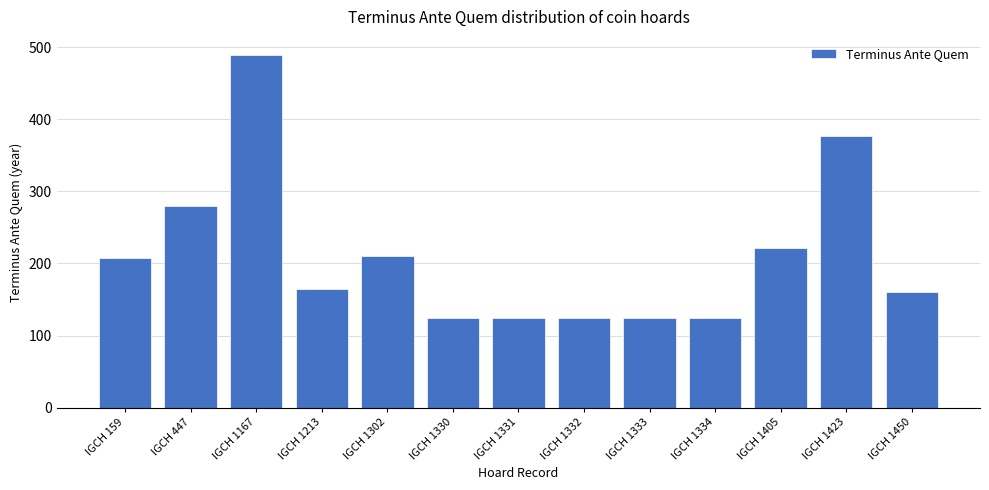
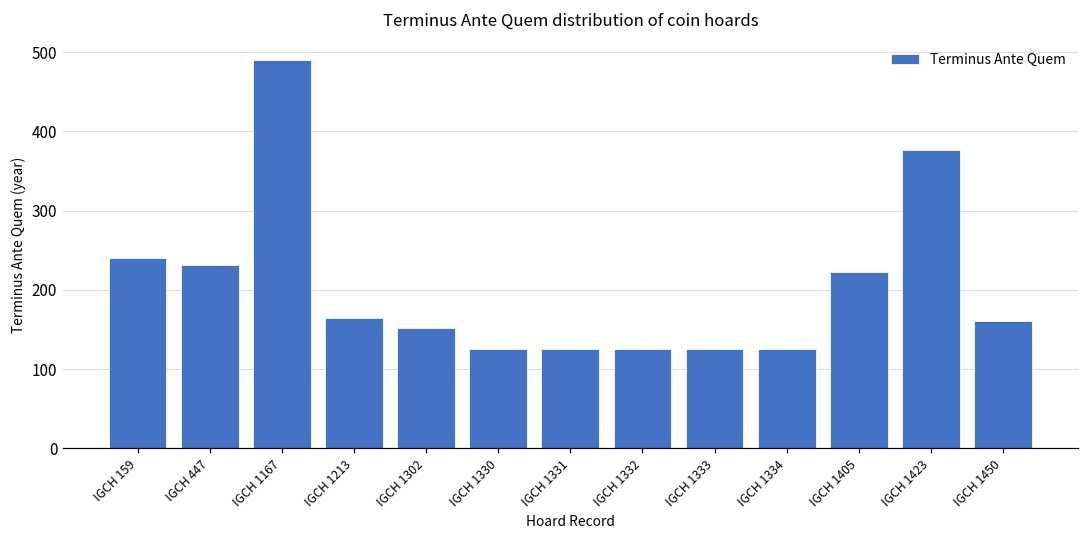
  {
-   "IGCH 159": 210,
-   "IGCH 447": 280,
+   "IGCH 159": 240,
+   "IGCH 447": 230,
    "IGCH 1167": 490,
    "IGCH 1213": 160,
-   "IGCH 1302": 210,
+   "IGCH 1302": 150,
    "IGCH 1330": 130,
    "IGCH 1331": 130,
    "IGCH 1332": 130,
    "IGCH 1333": 130,
    "IGCH 1334": 130,
    "IGCH 1405": 220,
    "IGCH 1423": 380,
    "IGCH 1450": 160
  }
